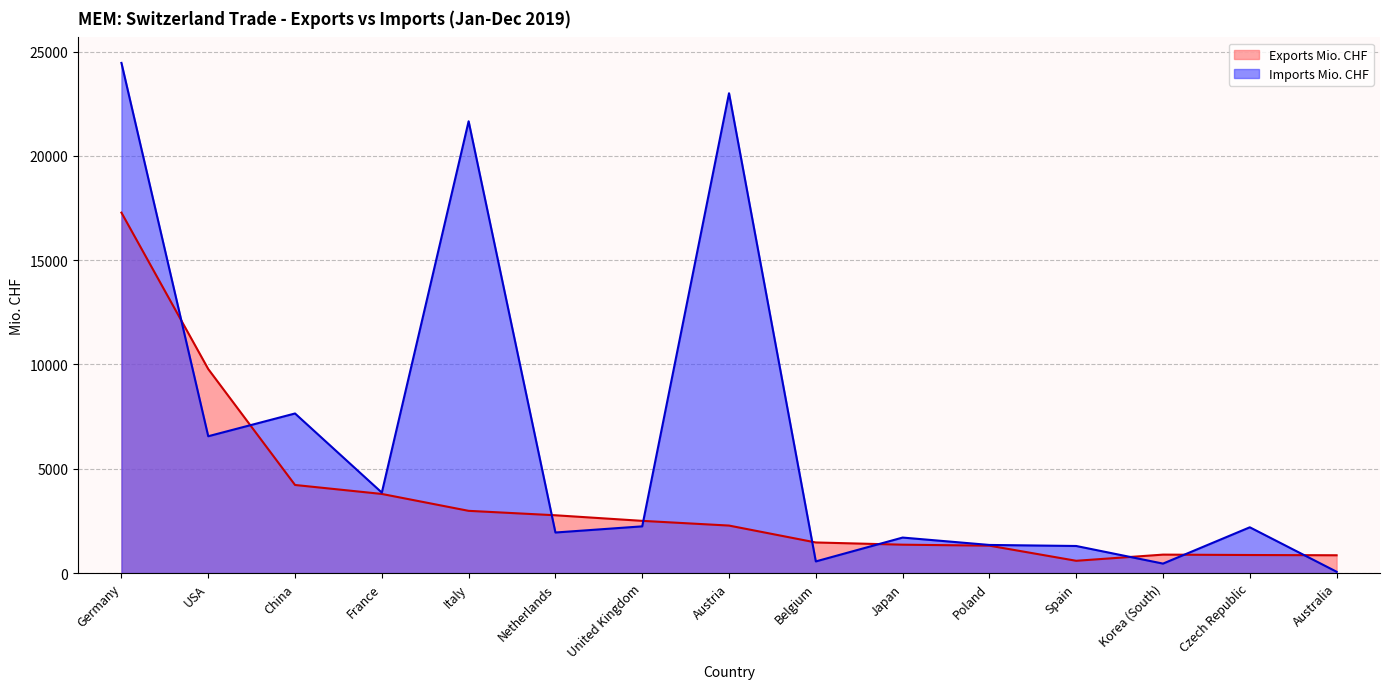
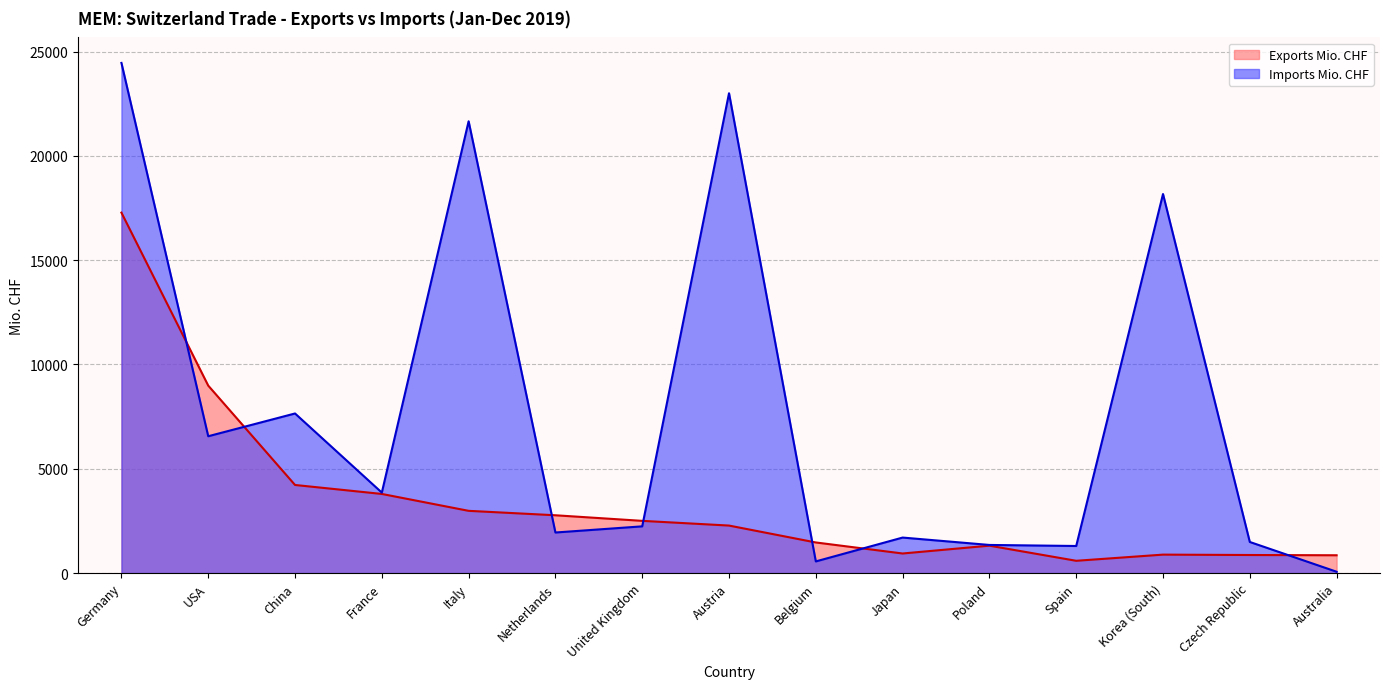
  {
    "Exports Mio. CHF": {
      "Germany": 17300,
-     "USA": 9800,
+     "USA": 9000,
      "China": 4200,
      "Italy": 3000,
      "Netherlands": 2800,
      "United Kingdom": 2500,
      "Austria": 2300,
      "Belgium": 1500,
-     "Japan": 1400,
+     "Japan": 900,
      "Spain": 600,
      "Korea (South)": 900,
      "Czech Republic": 900,
      "Australia": 900
    },
    "Imports Mio. CHF": {
      "Germany": 24500,
      "USA": 6600,
      "China": 7700,
      "Italy": 21700,
      "Netherlands": 1900,
      "United Kingdom": 2200,
      "Austria": 23000,
      "Belgium": 600,
      "Japan": 1700,
      "Spain": 1300,
-     "Korea (South)": 500,
-     "Czech Republic": 2200,
+     "Korea (South)": 18200,
+     "Czech Republic": 1500,
      "Australia": 100
    }
  }
